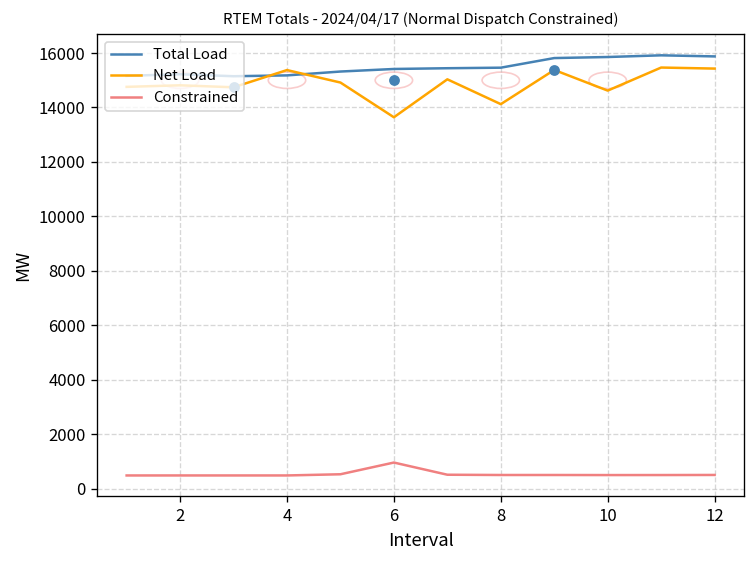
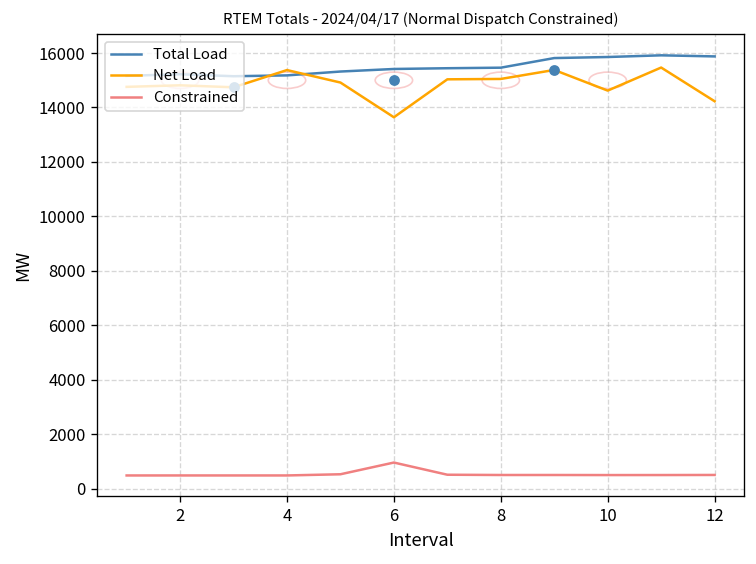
  {
    "Net Load": {
      "4": 15400,
      "6": 13600,
-     "8": 14100,
+     "8": 15000,
      "10": 14600,
-     "12": 15400
+     "12": 14200
    },
    "Constrained": {
      "2": 500,
      "4": 500,
      "6": 1000,
      "8": 500,
      "10": 500,
      "12": 500
    }
  }
